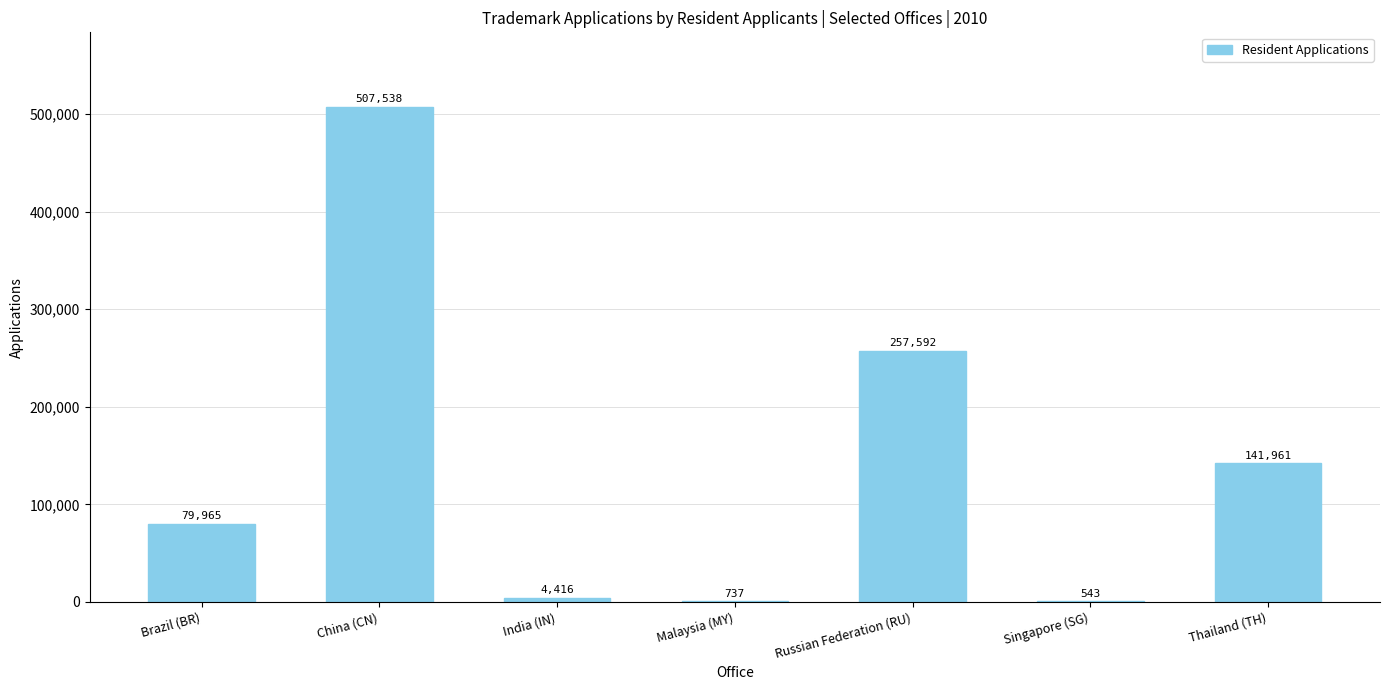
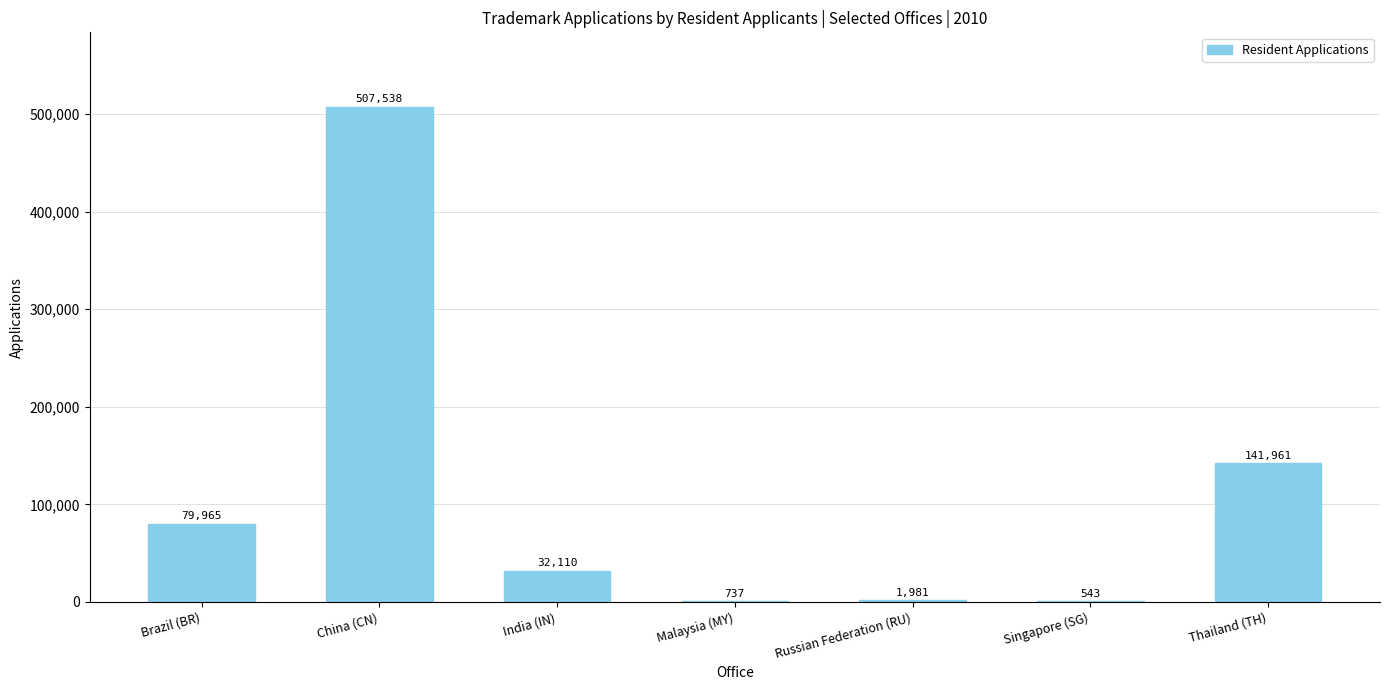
  {
    "Brazil (BR)": "79,965",
    "China (CN)": "507,538",
-   "India (IN)": "4,416",
+   "India (IN)": "32,110",
    "Malaysia (MY)": "737",
-   "Russian Federation (RU)": "257,592",
+   "Russian Federation (RU)": "1,981",
    "Singapore (SG)": "543",
    "Thailand (TH)": "141,961"
  }
